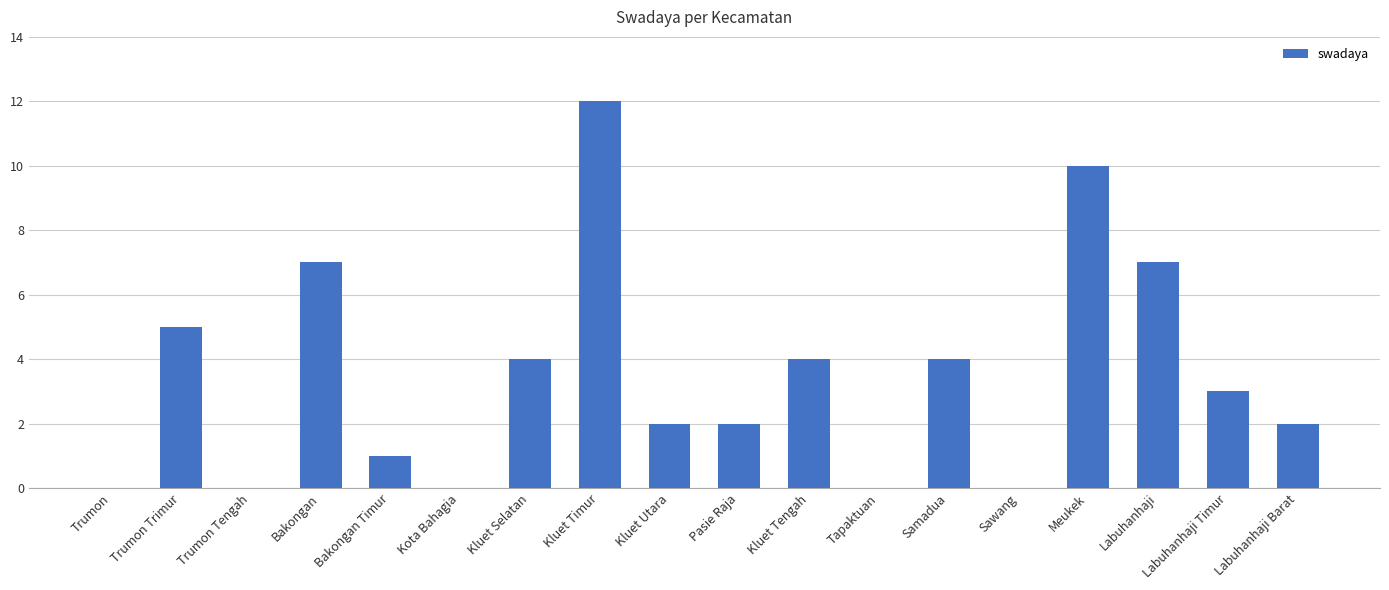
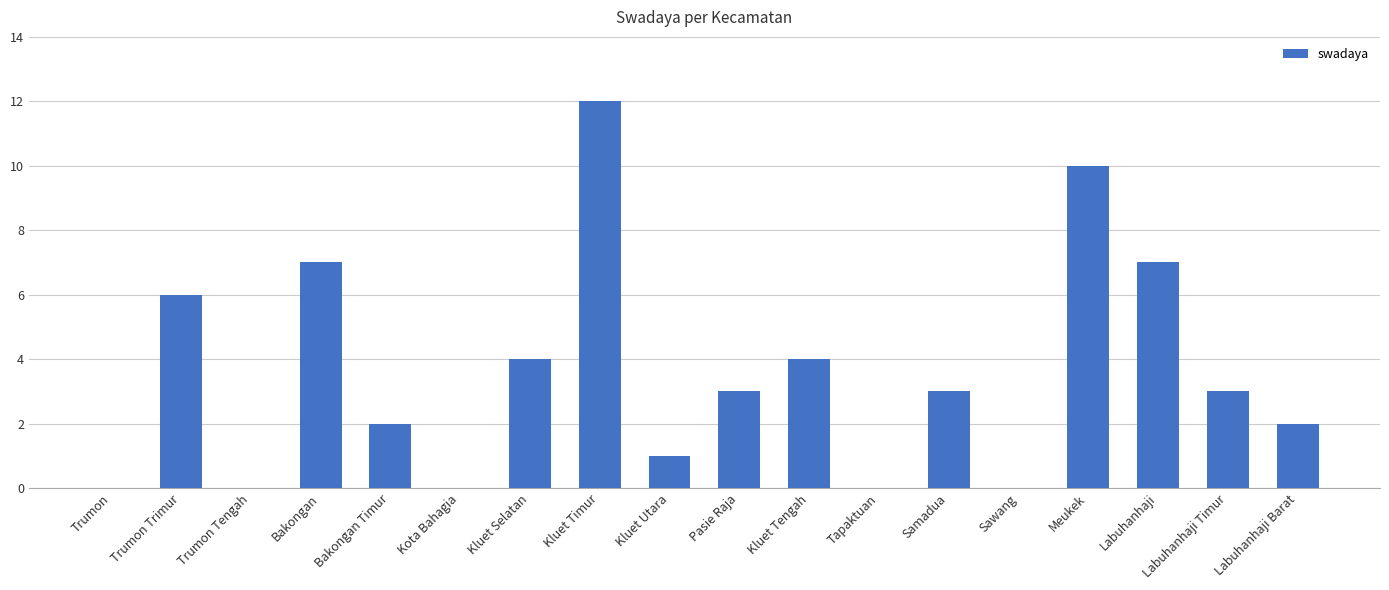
  {
    "Trumon": 0,
-   "Trumon Trimur": 5,
+   "Trumon Trimur": 6,
    "Trumon Tengah": 0,
    "Bakongan": 7,
-   "Bakongan Timur": 1,
+   "Bakongan Timur": 2,
    "Kota Bahagia": 0,
    "Kluet Selatan": 4,
    "Kluet Timur": 12,
-   "Kluet Utara": 2,
-   "Pasie Raja": 2,
+   "Kluet Utara": 1,
+   "Pasie Raja": 3,
    "Kluet Tengah": 4,
    "Tapaktuan": 0,
-   "Samadua": 4,
+   "Samadua": 3,
    "Sawang": 0,
    "Meukek": 10,
    "Labuhanhaji": 7,
    "Labuhanhaji Timur": 3,
    "Labuhanhaji Barat": 2
  }
